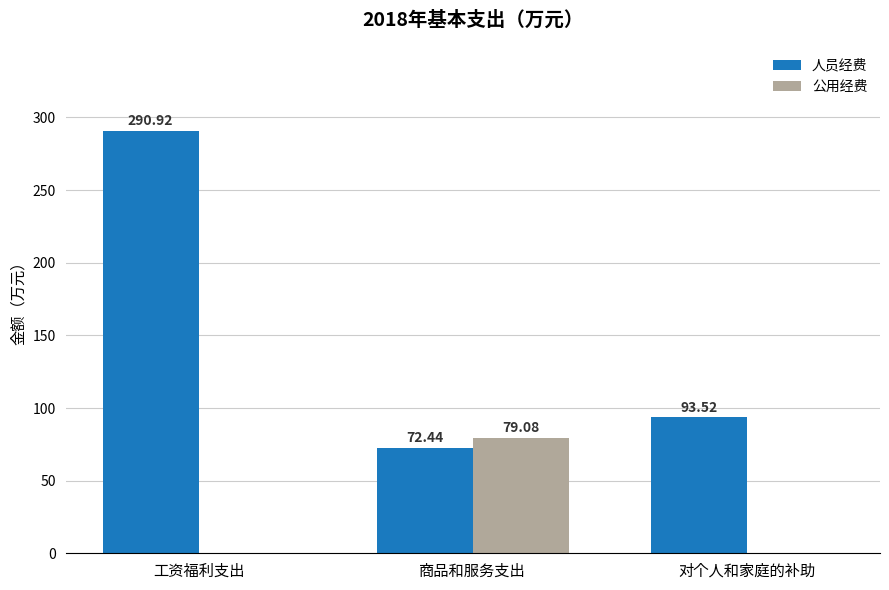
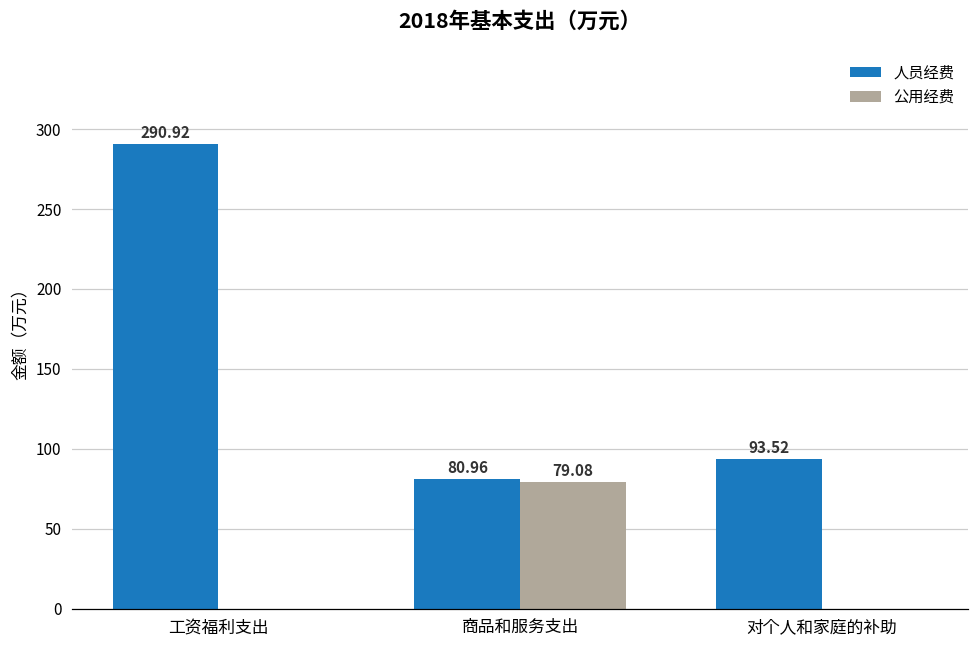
  {
    "人员经费": {
      "工资福利支出": 290.92,
-     "商品和服务支出": 72.44,
+     "商品和服务支出": 80.96,
      "对个人和家庭的补助": 93.52
    },
    "公用经费": {
      "商品和服务支出": 79.08
    }
  }
